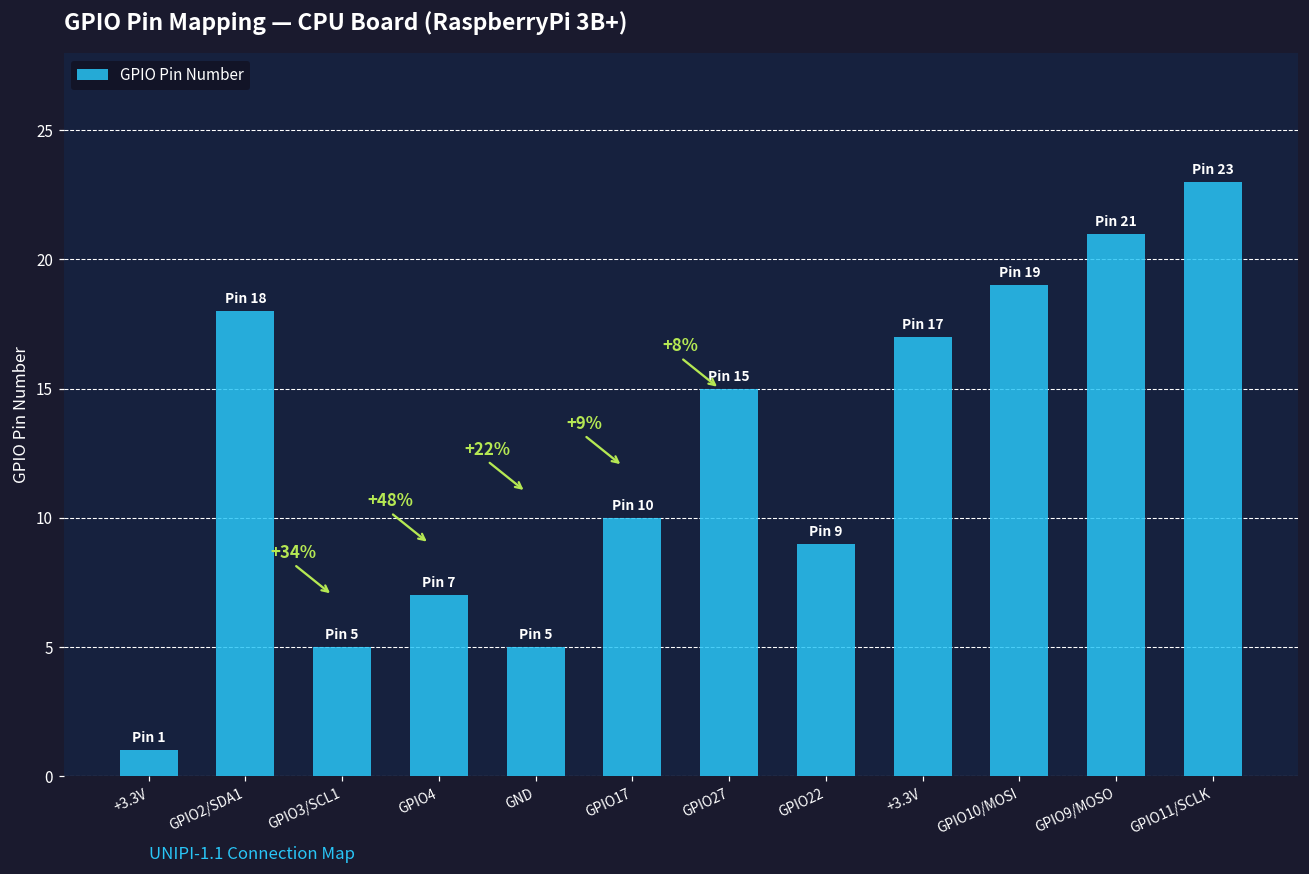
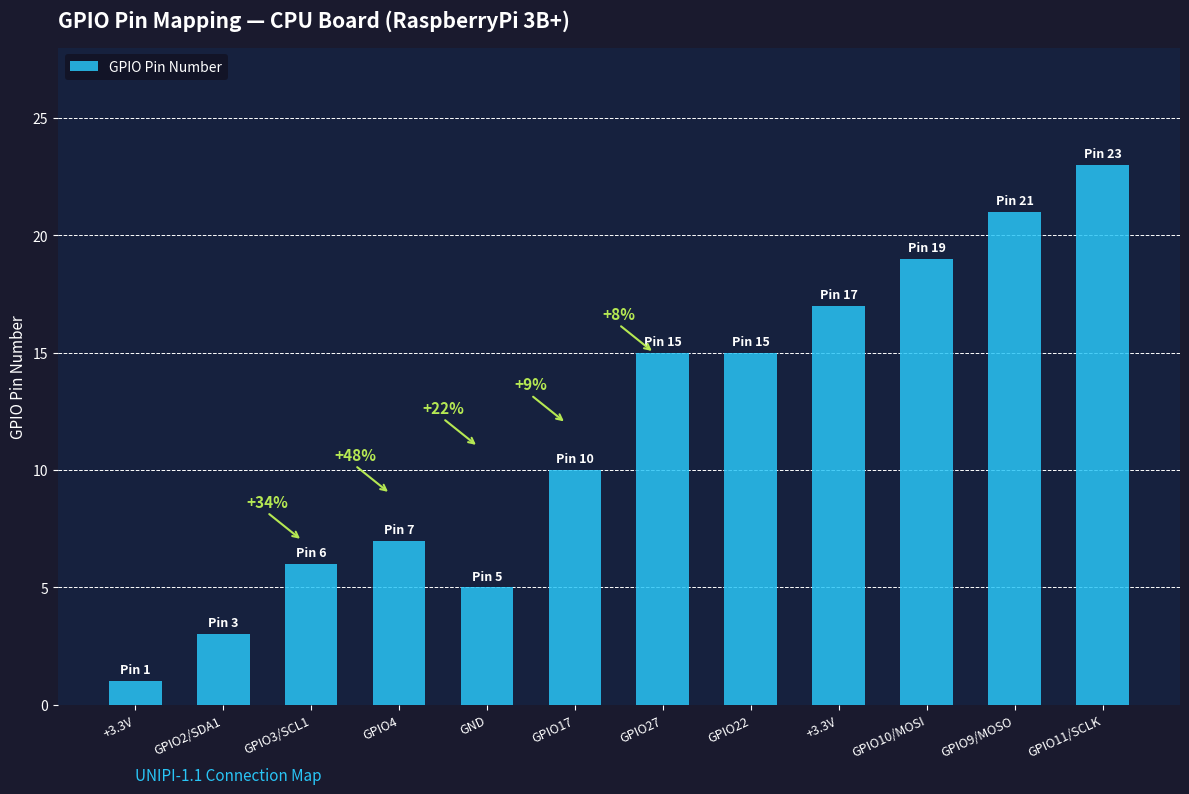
  {
-   "GPIO2/SDA1": 18,
-   "GPIO3/SCL1": 5,
+   "GPIO2/SDA1": 3,
+   "GPIO3/SCL1": 6,
    "GPIO4": 7,
    "GND": 5,
    "GPIO17": 10,
    "GPIO27": 15,
-   "GPIO22": 9,
+   "GPIO22": 15,
    "GPIO10/MOSI": 19,
    "GPIO9/MOSO": 21,
    "GPIO11/SCLK": 23
  }
